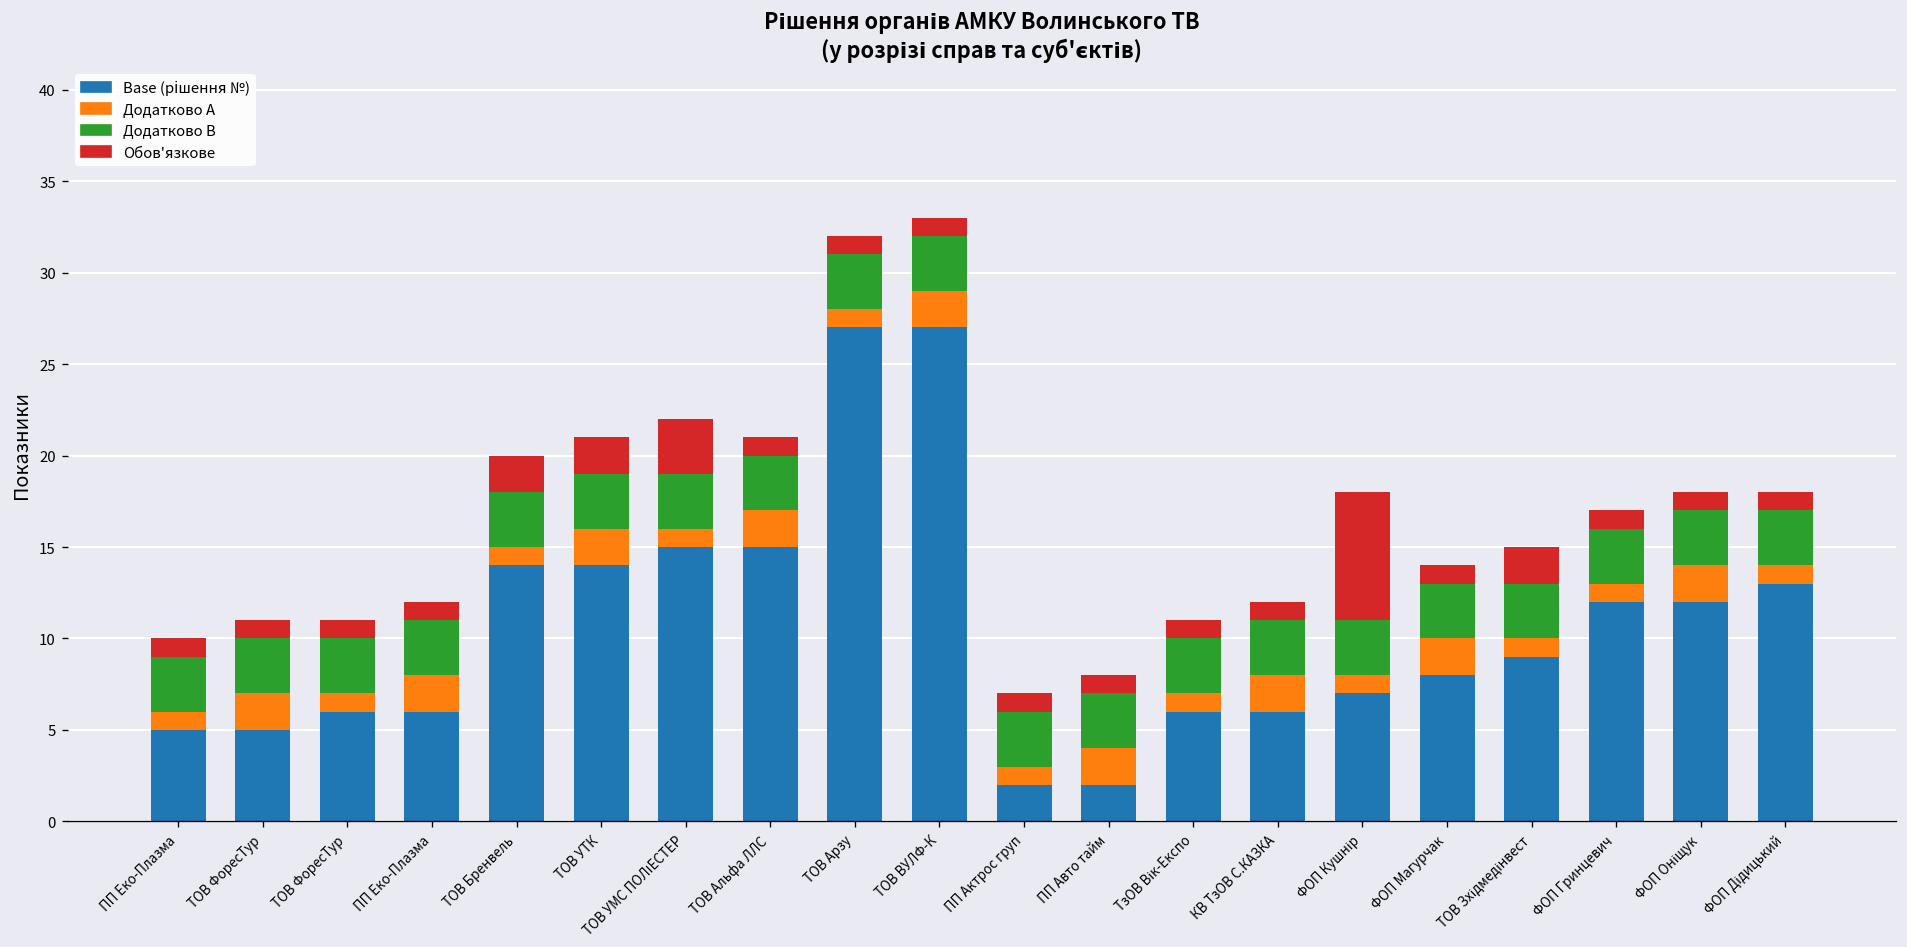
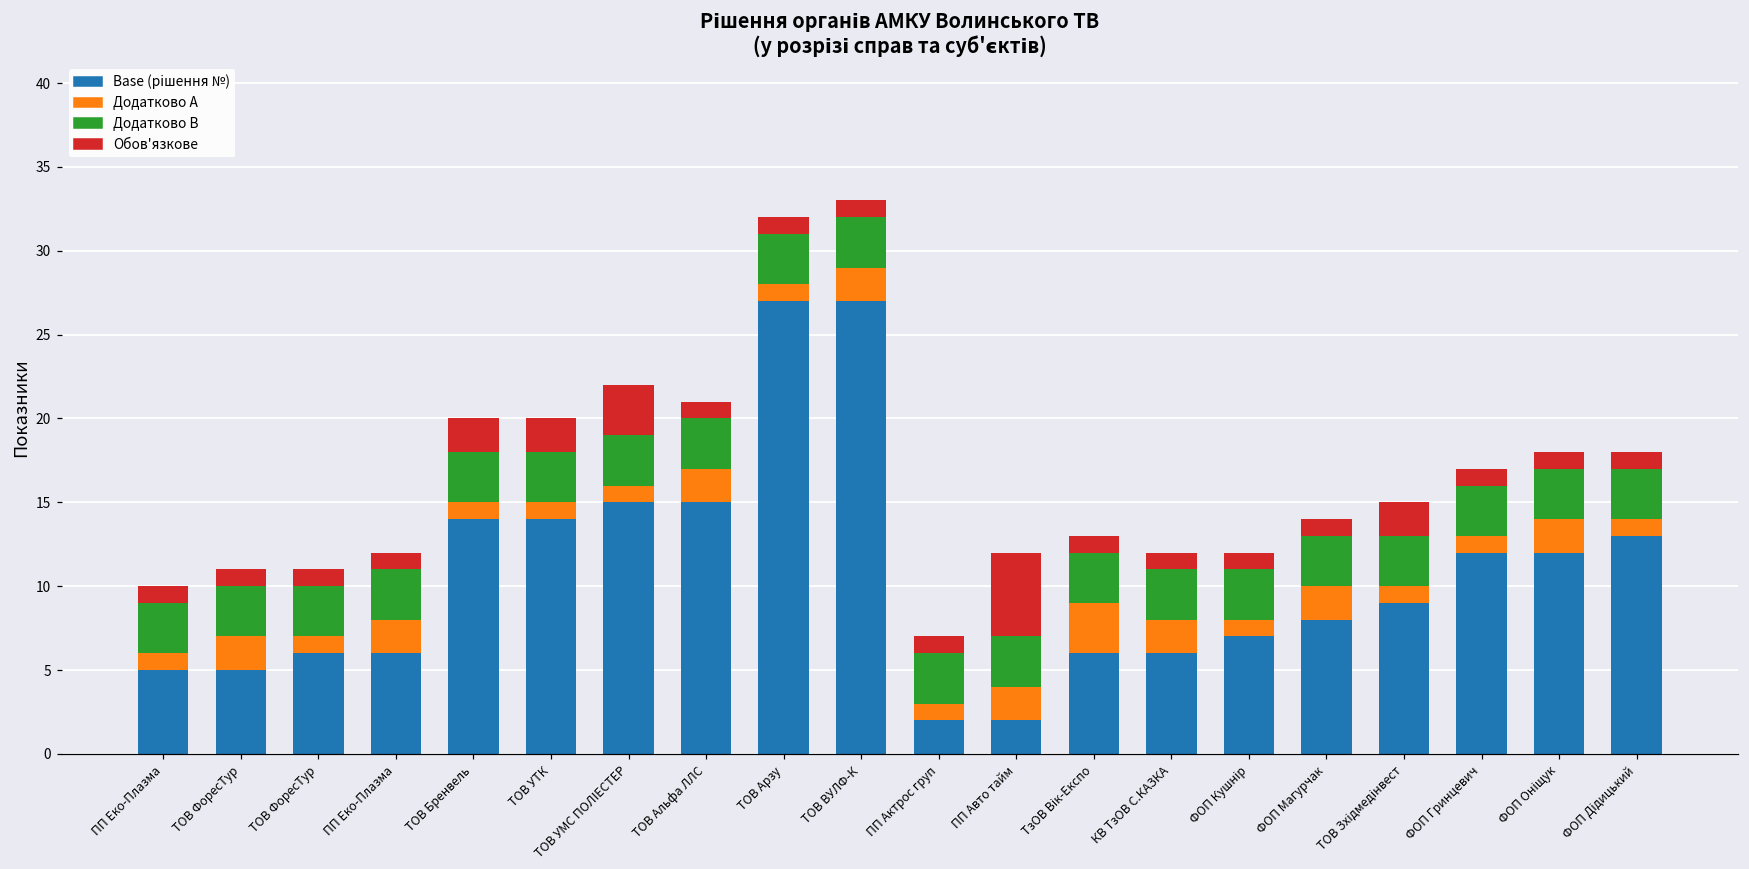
  {
    "Base (рішення №)": {
      "ТОВ Бренвель": 14,
      "ТОВ УТК": 14,
      "ТОВ УМС ПОЛІЕСТЕР": 15,
      "ТОВ Альфа ЛЛС": 15,
      "ТОВ Арзу": 27,
      "ТОВ ВУЛФ-К": 27,
      "ПП Актрос груп": 2,
      "ПП Авто тайм": 2,
      "ТзОВ Вік-Експо": 6,
      "КВ ТзОВ С.КАЗКА": 6,
      "ФОП Кушнір": 7,
      "ФОП Магурчак": 8,
      "ТОВ Зхідмедінвест": 9,
      "ФОП Гринцевич": 12,
      "ФОП Оніщук": 12,
      "ФОП Дідицький": 13
    },
    "Додатково А": {
      "ТОВ Бренвель": 1,
-     "ТОВ УТК": 2,
+     "ТОВ УТК": 1,
      "ТОВ УМС ПОЛІЕСТЕР": 1,
      "ТОВ Альфа ЛЛС": 2,
      "ТОВ Арзу": 1,
      "ТОВ ВУЛФ-К": 2,
      "ПП Актрос груп": 1,
      "ПП Авто тайм": 2,
-     "ТзОВ Вік-Експо": 1,
+     "ТзОВ Вік-Експо": 3,
      "КВ ТзОВ С.КАЗКА": 2,
      "ФОП Кушнір": 1,
      "ФОП Магурчак": 2,
      "ТОВ Зхідмедінвест": 1,
      "ФОП Гринцевич": 1,
      "ФОП Оніщук": 2,
      "ФОП Дідицький": 1
    },
    "Додатково В": {
      "ТОВ Бренвель": 3,
      "ТОВ УТК": 3,
      "ТОВ УМС ПОЛІЕСТЕР": 3,
      "ТОВ Альфа ЛЛС": 3,
      "ТОВ Арзу": 3,
      "ТОВ ВУЛФ-К": 3,
      "ПП Актрос груп": 3,
      "ПП Авто тайм": 3,
      "ТзОВ Вік-Експо": 3,
      "КВ ТзОВ С.КАЗКА": 3,
      "ФОП Кушнір": 3,
      "ФОП Магурчак": 3,
      "ТОВ Зхідмедінвест": 3,
      "ФОП Гринцевич": 3,
      "ФОП Оніщук": 3,
      "ФОП Дідицький": 3
    },
    "Обов'язкове": {
      "ТОВ Бренвель": 2,
      "ТОВ УТК": 2,
      "ТОВ УМС ПОЛІЕСТЕР": 3,
      "ТОВ Альфа ЛЛС": 1,
      "ТОВ Арзу": 1,
      "ТОВ ВУЛФ-К": 1,
      "ПП Актрос груп": 1,
-     "ПП Авто тайм": 1,
+     "ПП Авто тайм": 5,
      "ТзОВ Вік-Експо": 1,
      "КВ ТзОВ С.КАЗКА": 1,
-     "ФОП Кушнір": 7,
+     "ФОП Кушнір": 1,
      "ФОП Магурчак": 1,
      "ТОВ Зхідмедінвест": 2,
      "ФОП Гринцевич": 1,
      "ФОП Оніщук": 1,
      "ФОП Дідицький": 1
    }
  }
